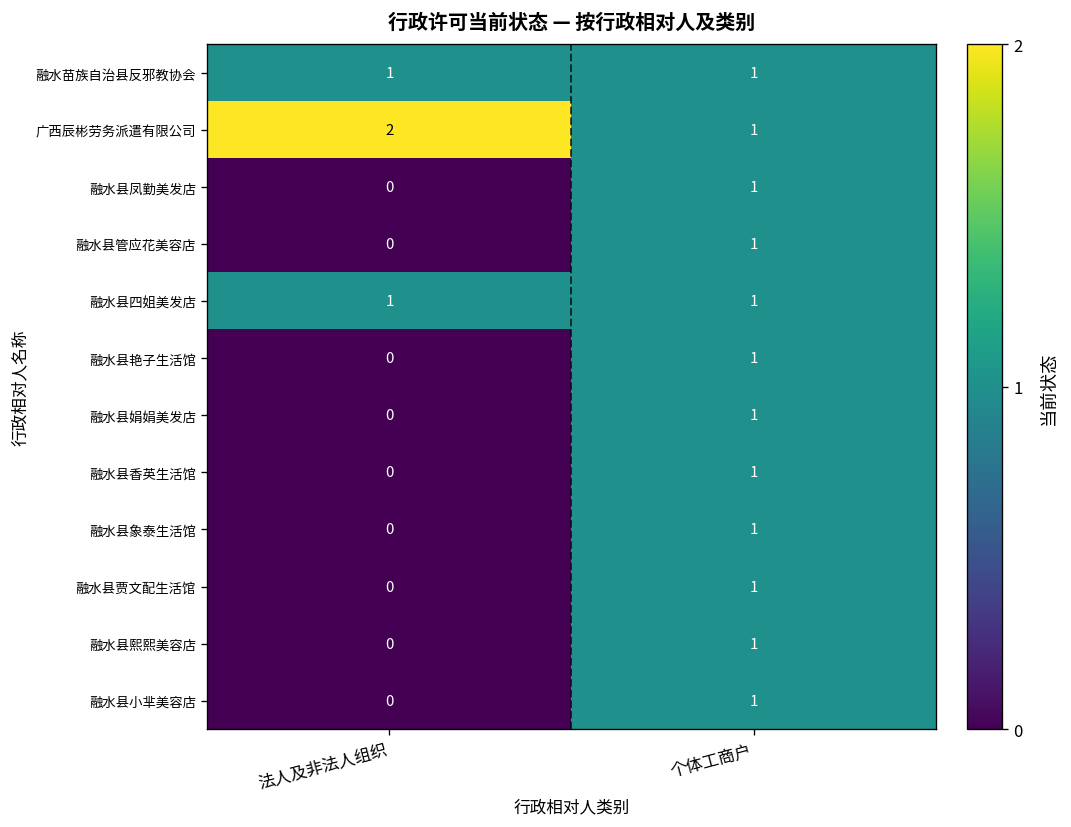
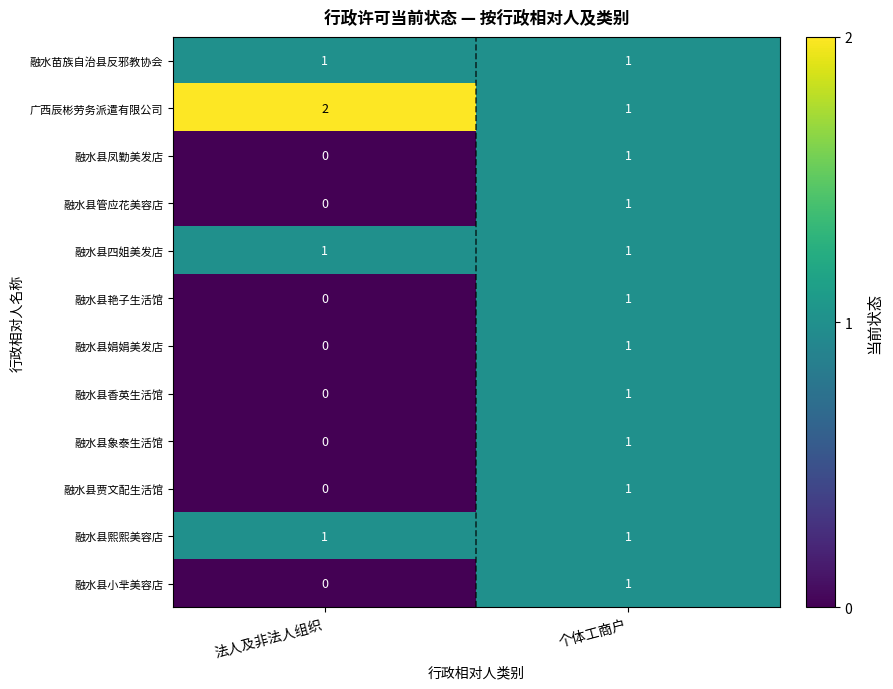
  {
    "融水苗族自治县反邪教协会": {
      "法人及非法人组织": 1,
      "个体工商户": 1
    },
    "广西辰彬劳务派遣有限公司": {
      "法人及非法人组织": 2,
      "个体工商户": 1
    },
    "融水县凤勤美发店": {
      "法人及非法人组织": 0,
      "个体工商户": 1
    },
    "融水县管应花美容店": {
      "法人及非法人组织": 0,
      "个体工商户": 1
    },
    "融水县四姐美发店": {
      "法人及非法人组织": 1,
      "个体工商户": 1
    },
    "融水县艳子生活馆": {
      "法人及非法人组织": 0,
      "个体工商户": 1
    },
    "融水县娟娟美发店": {
      "法人及非法人组织": 0,
      "个体工商户": 1
    },
    "融水县香英生活馆": {
      "法人及非法人组织": 0,
      "个体工商户": 1
    },
    "融水县象泰生活馆": {
      "法人及非法人组织": 0,
      "个体工商户": 1
    },
    "融水县贾文配生活馆": {
      "法人及非法人组织": 0,
      "个体工商户": 1
    },
    "融水县熙熙美容店": {
-     "法人及非法人组织": 0,
+     "法人及非法人组织": 1,
      "个体工商户": 1
    },
    "融水县小芈美容店": {
      "法人及非法人组织": 0,
      "个体工商户": 1
    }
  }
